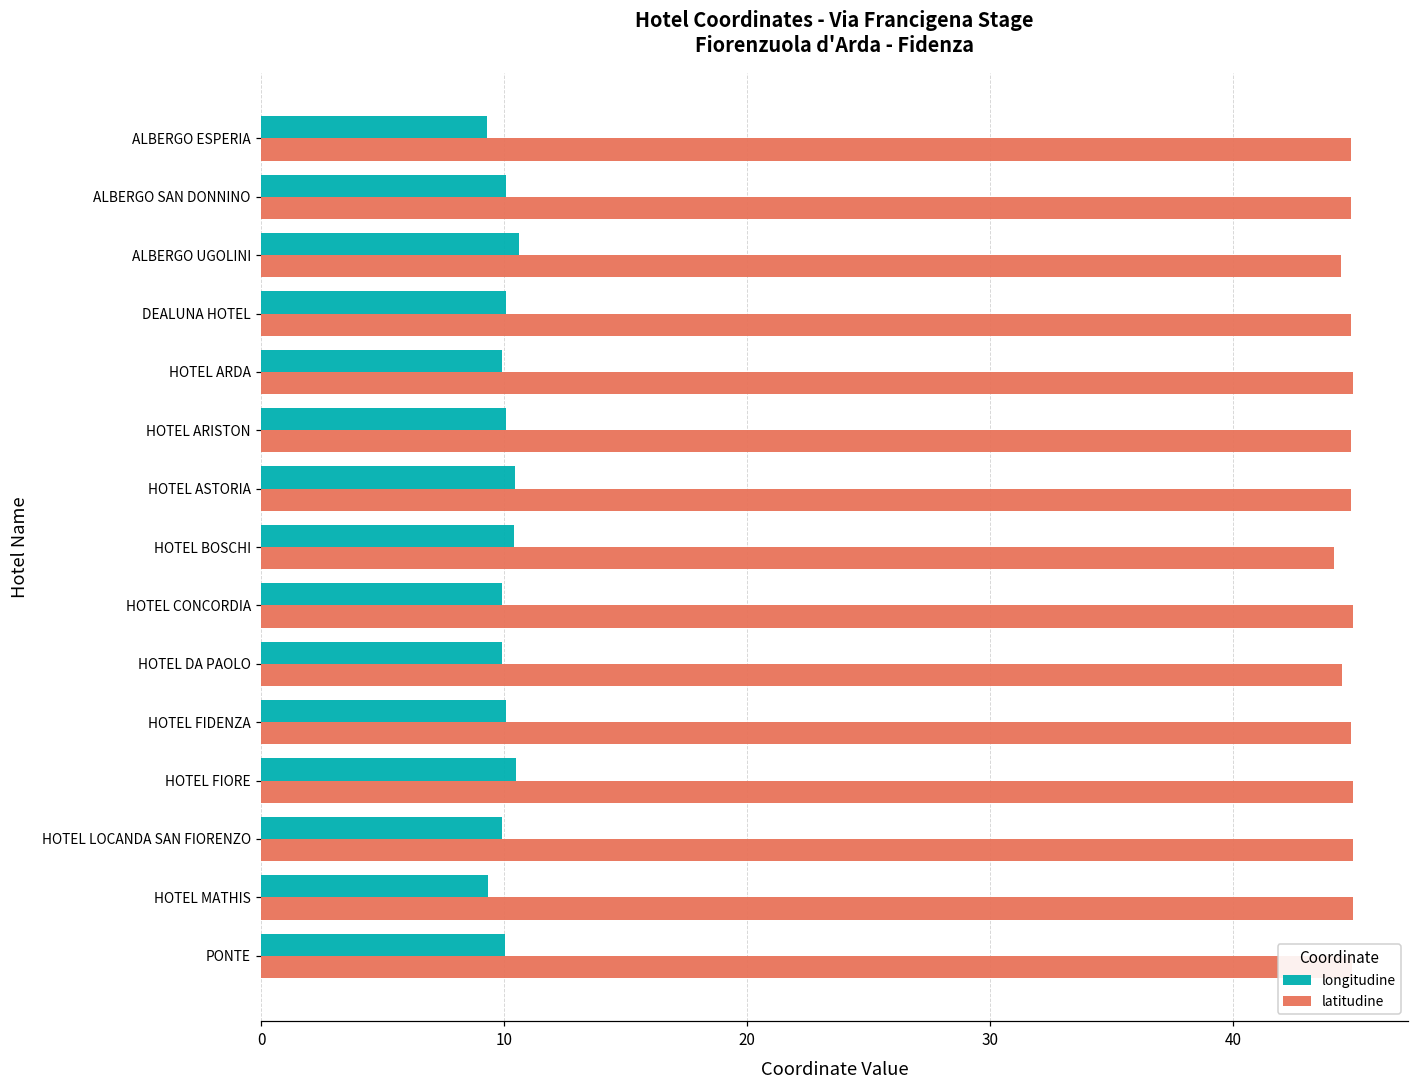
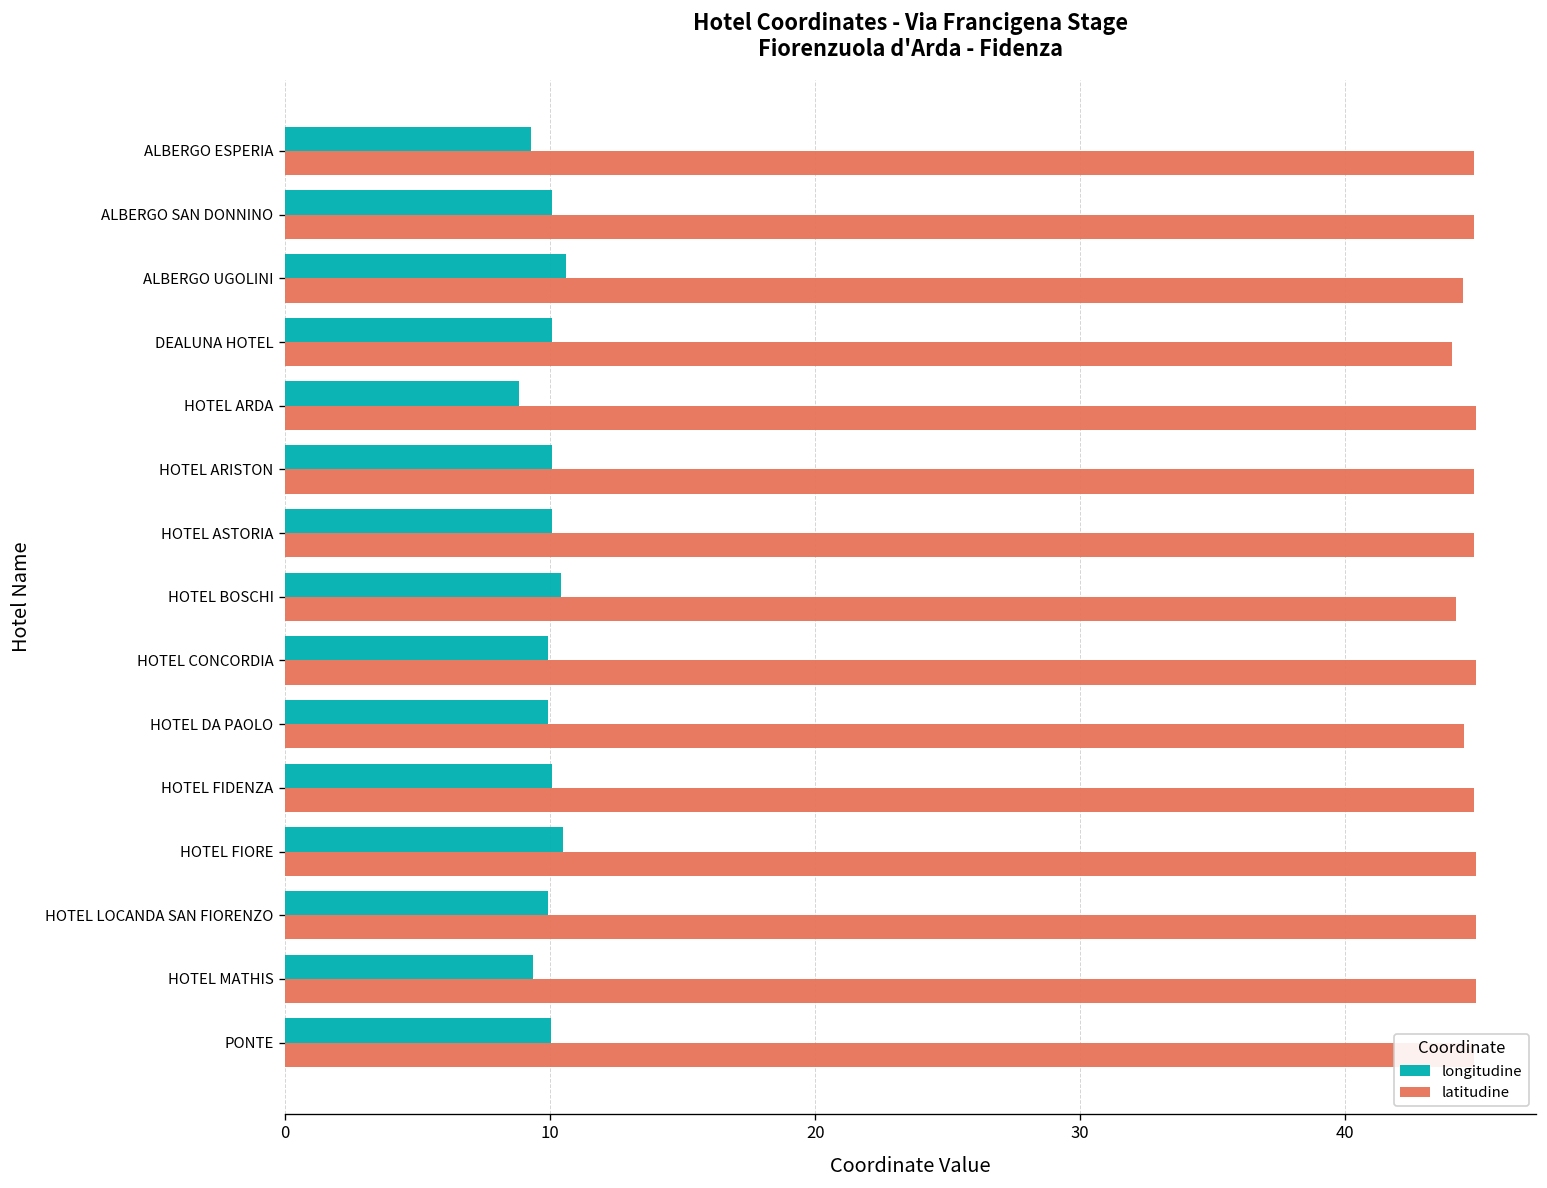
  {
    "longitudine": {
      "ALBERGO ESPERIA": 9.3,
      "ALBERGO SAN DONNINO": 10.1,
      "ALBERGO UGOLINI": 10.6,
      "DEALUNA HOTEL": 10.1,
-     "HOTEL ARDA": 9.9,
+     "HOTEL ARDA": 8.8,
      "HOTEL ARISTON": 10.1,
-     "HOTEL ASTORIA": 10.5,
+     "HOTEL ASTORIA": 10.1,
      "HOTEL BOSCHI": 10.4,
      "HOTEL CONCORDIA": 9.9,
      "HOTEL DA PAOLO": 9.9,
      "HOTEL FIDENZA": 10.1,
      "HOTEL FIORE": 10.5,
      "HOTEL LOCANDA SAN FIORENZO": 9.9,
      "HOTEL MATHIS": 9.3,
      "PONTE": 10.0
    },
    "latitudine": {
      "ALBERGO ESPERIA": 44.9,
      "ALBERGO SAN DONNINO": 44.9,
      "ALBERGO UGOLINI": 44.4,
-     "DEALUNA HOTEL": 44.9,
+     "DEALUNA HOTEL": 44.0,
      "HOTEL ARDA": 44.9,
      "HOTEL ARISTON": 44.9,
      "HOTEL ASTORIA": 44.9,
      "HOTEL BOSCHI": 44.2,
      "HOTEL CONCORDIA": 44.9,
      "HOTEL DA PAOLO": 44.5,
      "HOTEL FIDENZA": 44.9,
      "HOTEL FIORE": 45.0,
      "HOTEL LOCANDA SAN FIORENZO": 44.9,
      "HOTEL MATHIS": 44.9
    }
  }
